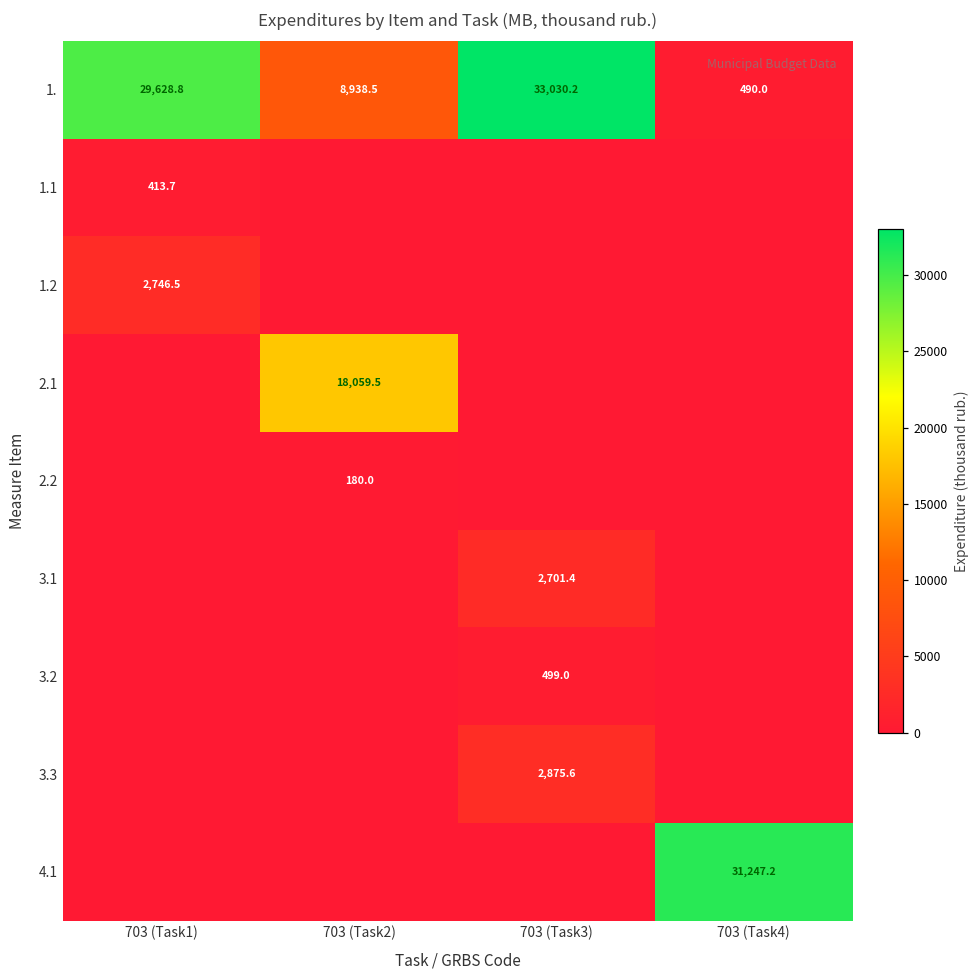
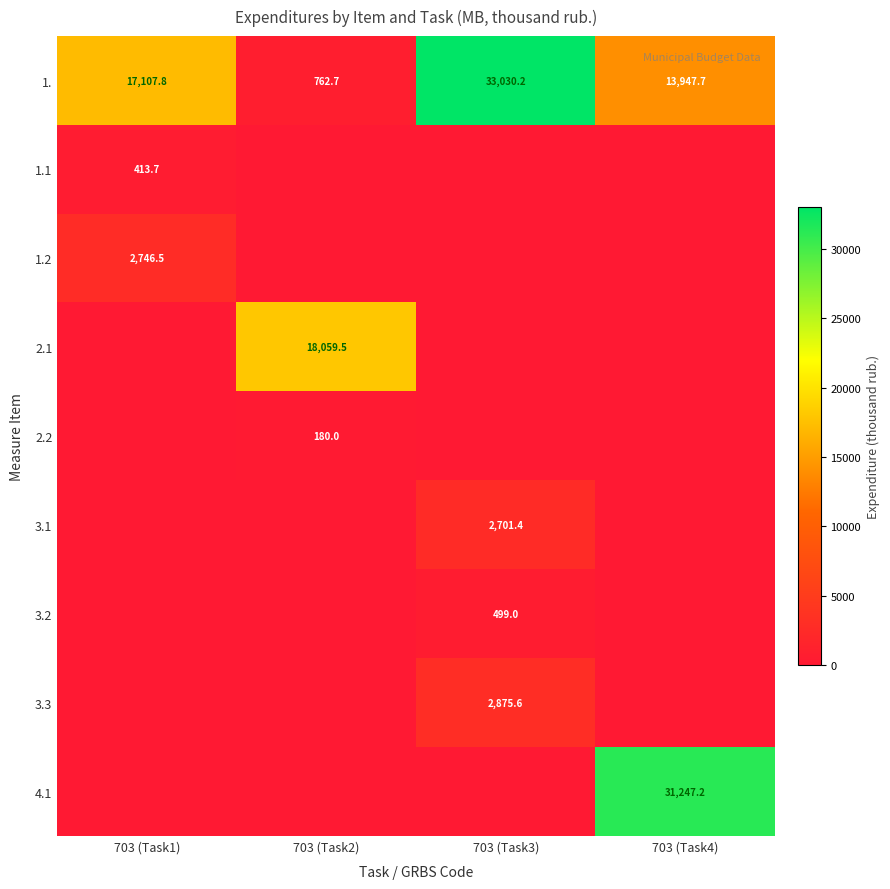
  {
    "1.": {
-     "703 (Task1)": "29,628.8",
-     "703 (Task2)": "8,938.5",
+     "703 (Task1)": "17,107.8",
+     "703 (Task2)": "762.7",
      "703 (Task3)": "33,030.2",
-     "703 (Task4)": "490.0"
+     "703 (Task4)": "13,947.7"
    },
    "1.1": {
      "703 (Task1)": "413.7"
    },
    "1.2": {
      "703 (Task1)": "2,746.5"
    },
    "2.1": {
      "703 (Task2)": "18,059.5"
    },
    "2.2": {
      "703 (Task2)": "180.0"
    },
    "3.1": {
      "703 (Task3)": "2,701.4"
    },
    "3.2": {
      "703 (Task3)": "499.0"
    },
    "3.3": {
      "703 (Task3)": "2,875.6"
    },
    "4.1": {
      "703 (Task4)": "31,247.2"
    }
  }
